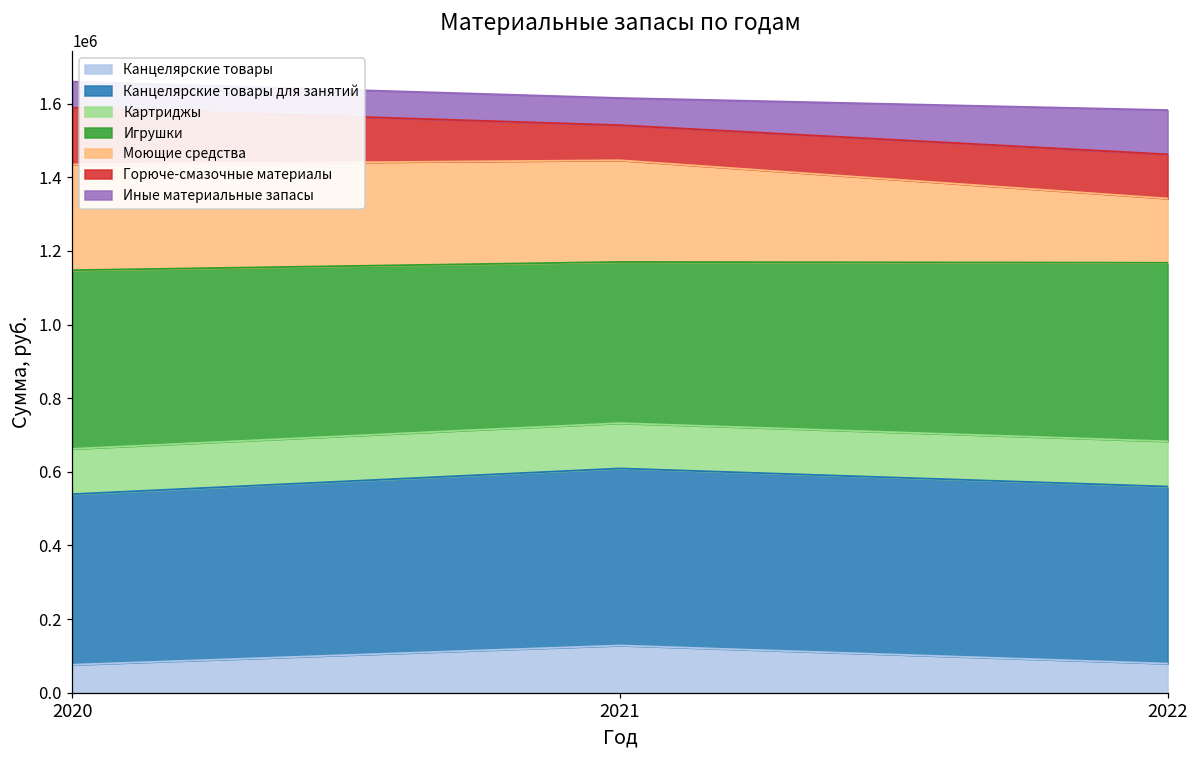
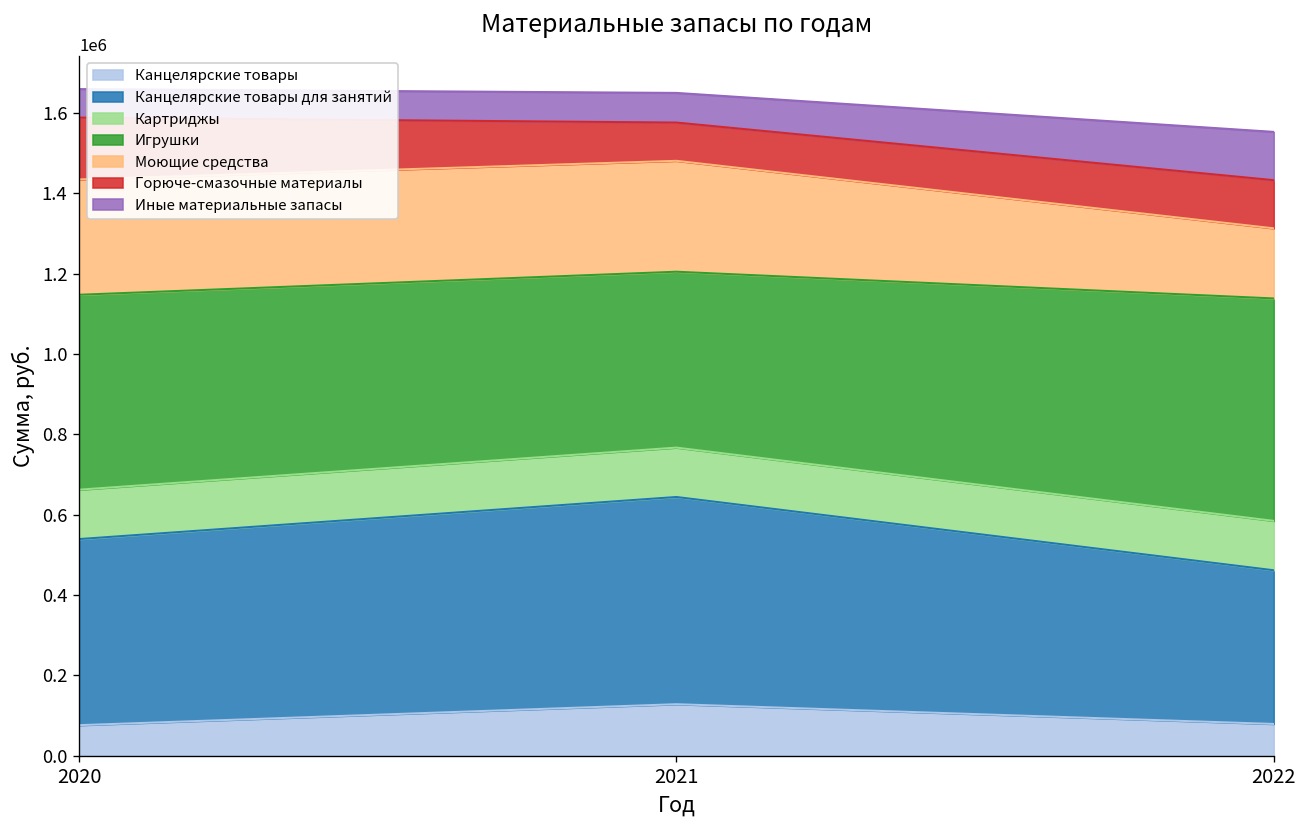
  {
    "Канцелярские товары": {
      "2020": 80000,
      "2021": 130000,
      "2022": 80000
    },
    "Канцелярские товары для занятий": {
      "2020": 460000,
-     "2021": 480000,
-     "2022": 480000
+     "2021": 520000,
+     "2022": 380000
    },
    "Картриджы": {
      "2020": 120000,
      "2021": 120000,
      "2022": 120000
    },
    "Игрушки": {
      "2020": 490000,
      "2021": 440000,
-     "2022": 490000
+     "2022": 550000
    },
    "Моющие средства": {
      "2020": 290000,
      "2021": 280000,
      "2022": 170000
    },
    "Горюче-смазочные материалы": {
      "2020": 150000,
      "2021": 100000,
      "2022": 120000
    },
    "Иные материальные запасы": {
      "2020": 70000,
      "2021": 70000,
      "2022": 120000
    }
  }
